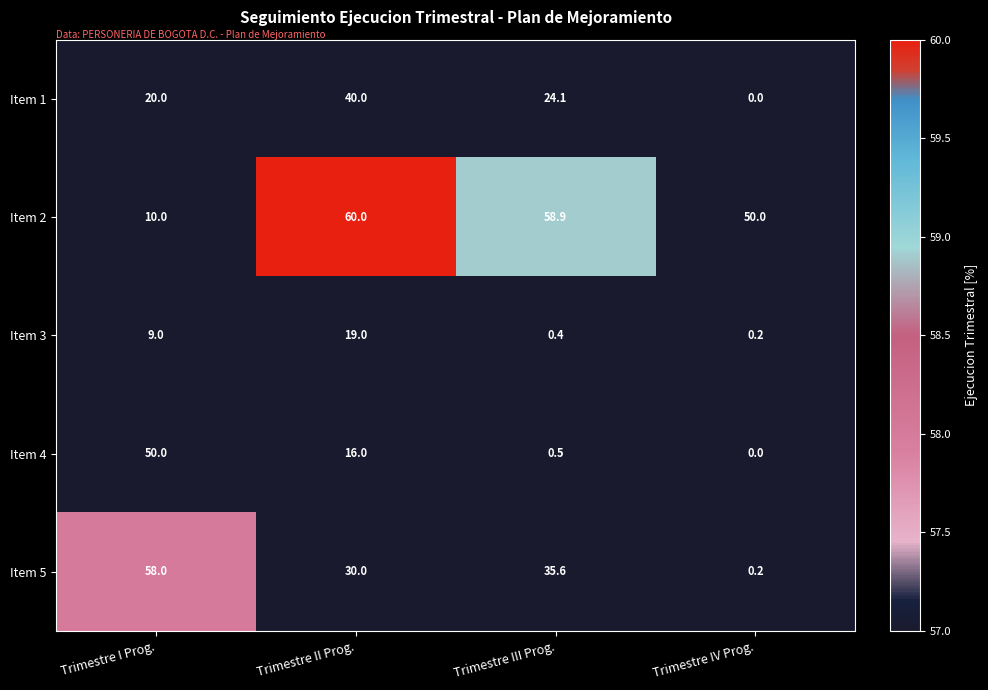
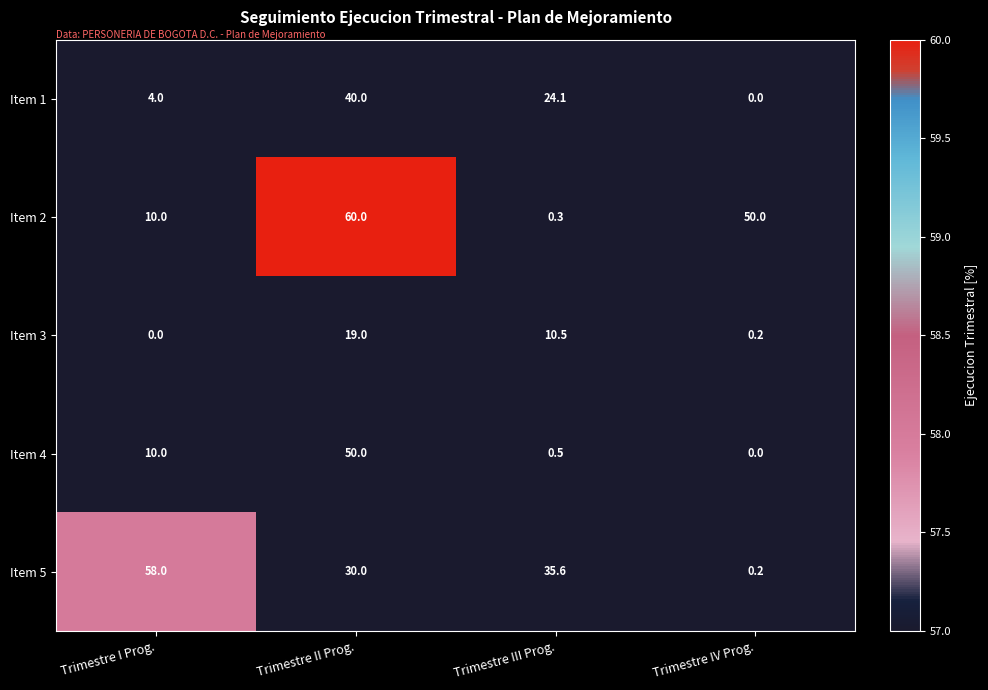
  {
    "Item 1": {
-     "Trimestre I Prog.": 20.0,
+     "Trimestre I Prog.": 4.0,
      "Trimestre II Prog.": 40.0,
      "Trimestre III Prog.": 24.1,
      "Trimestre IV Prog.": 0.0
    },
    "Item 2": {
      "Trimestre I Prog.": 10.0,
      "Trimestre II Prog.": 60.0,
-     "Trimestre III Prog.": 58.9,
+     "Trimestre III Prog.": 0.3,
      "Trimestre IV Prog.": 50.0
    },
    "Item 3": {
-     "Trimestre I Prog.": 9.0,
+     "Trimestre I Prog.": 0.0,
      "Trimestre II Prog.": 19.0,
-     "Trimestre III Prog.": 0.4,
+     "Trimestre III Prog.": 10.5,
      "Trimestre IV Prog.": 0.2
    },
    "Item 4": {
-     "Trimestre I Prog.": 50.0,
-     "Trimestre II Prog.": 16.0,
+     "Trimestre I Prog.": 10.0,
+     "Trimestre II Prog.": 50.0,
      "Trimestre III Prog.": 0.5,
      "Trimestre IV Prog.": 0.0
    },
    "Item 5": {
      "Trimestre I Prog.": 58.0,
      "Trimestre II Prog.": 30.0,
      "Trimestre III Prog.": 35.6,
      "Trimestre IV Prog.": 0.2
    }
  }
